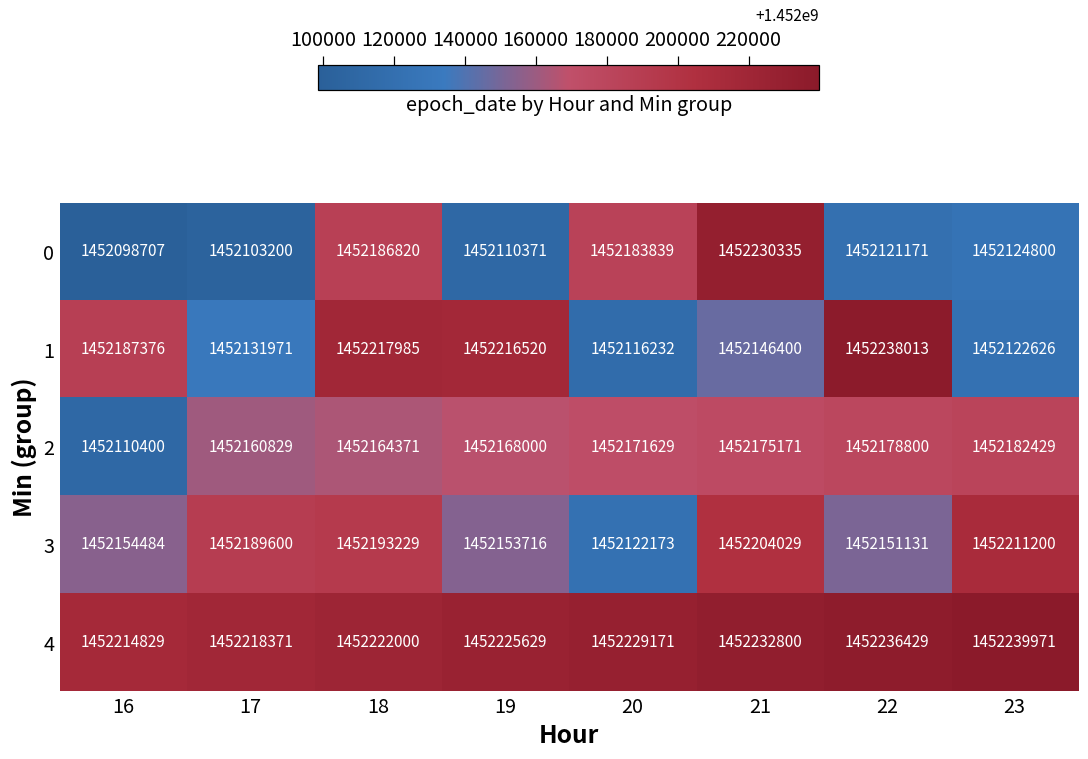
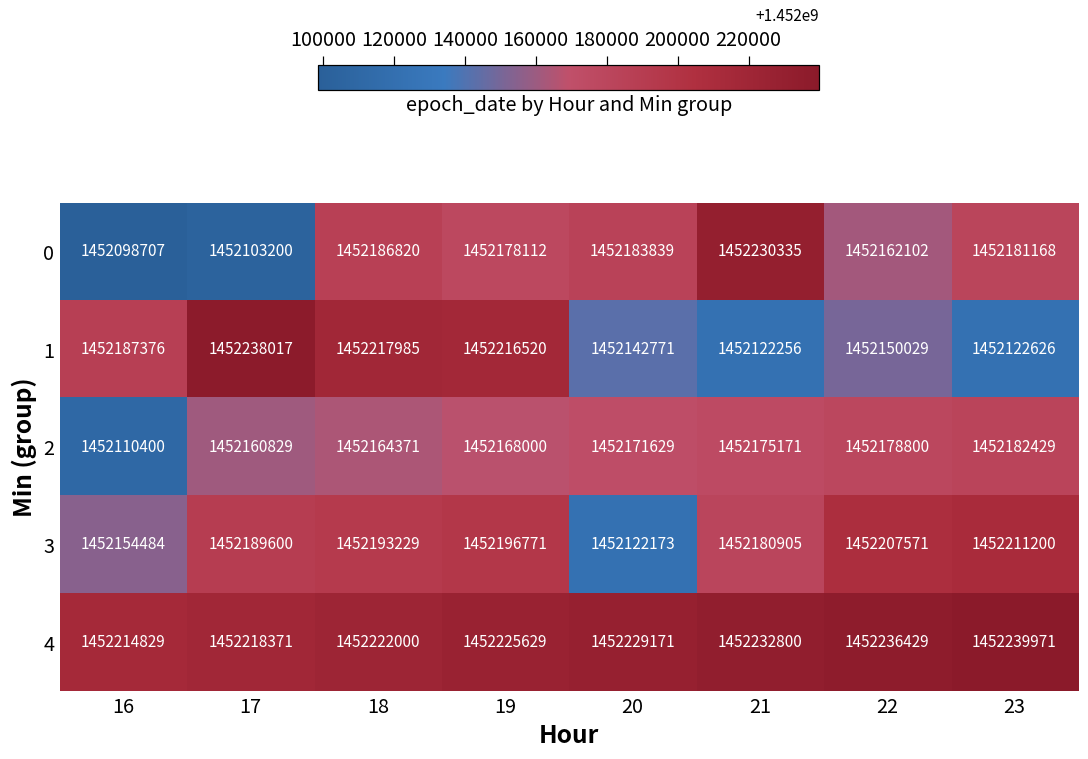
  {
    "0": {
      "16": 1452098707,
      "17": 1452103200,
      "18": 1452186820,
-     "19": 1452110371,
+     "19": 1452178112,
      "20": 1452183839,
      "21": 1452230335,
-     "22": 1452121171,
-     "23": 1452124800
+     "22": 1452162102,
+     "23": 1452181168
    },
    "1": {
      "16": 1452187376,
-     "17": 1452131971,
+     "17": 1452238017,
      "18": 1452217985,
      "19": 1452216520,
-     "20": 1452116232,
-     "21": 1452146400,
-     "22": 1452238013,
+     "20": 1452142771,
+     "21": 1452122256,
+     "22": 1452150029,
      "23": 1452122626
    },
    "2": {
      "16": 1452110400,
      "17": 1452160829,
      "18": 1452164371,
      "19": 1452168000,
      "20": 1452171629,
      "21": 1452175171,
      "22": 1452178800,
      "23": 1452182429
    },
    "3": {
      "16": 1452154484,
      "17": 1452189600,
      "18": 1452193229,
-     "19": 1452153716,
+     "19": 1452196771,
      "20": 1452122173,
-     "21": 1452204029,
-     "22": 1452151131,
+     "21": 1452180905,
+     "22": 1452207571,
      "23": 1452211200
    },
    "4": {
      "16": 1452214829,
      "17": 1452218371,
      "18": 1452222000,
      "19": 1452225629,
      "20": 1452229171,
      "21": 1452232800,
      "22": 1452236429,
      "23": 1452239971
    }
  }
